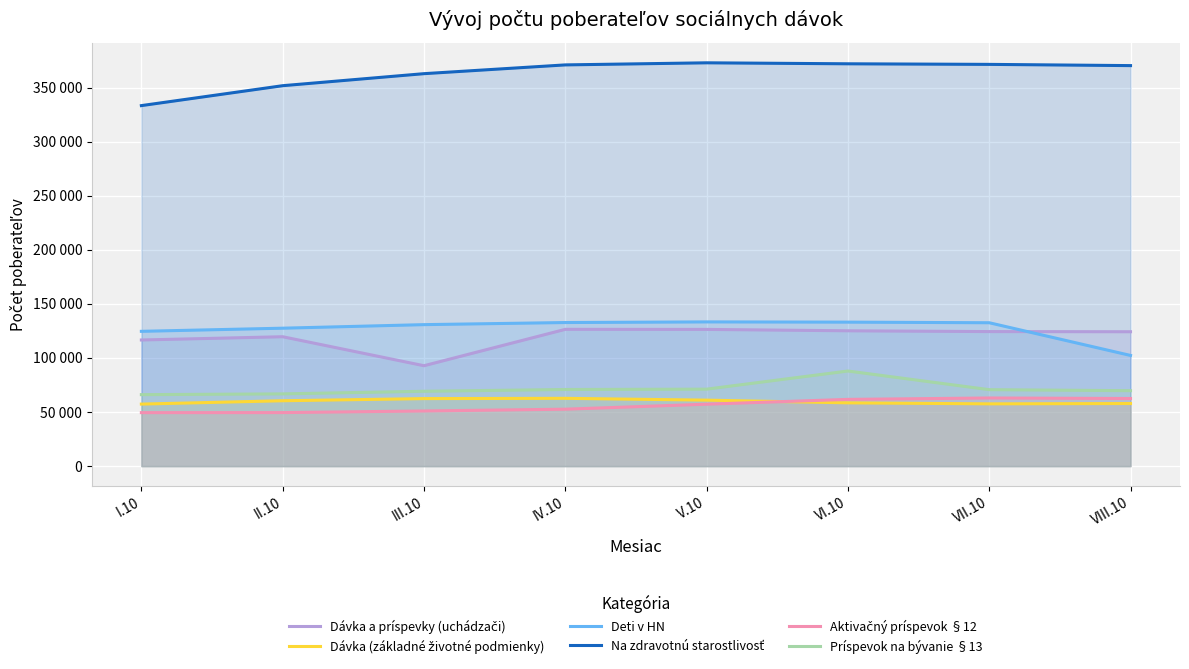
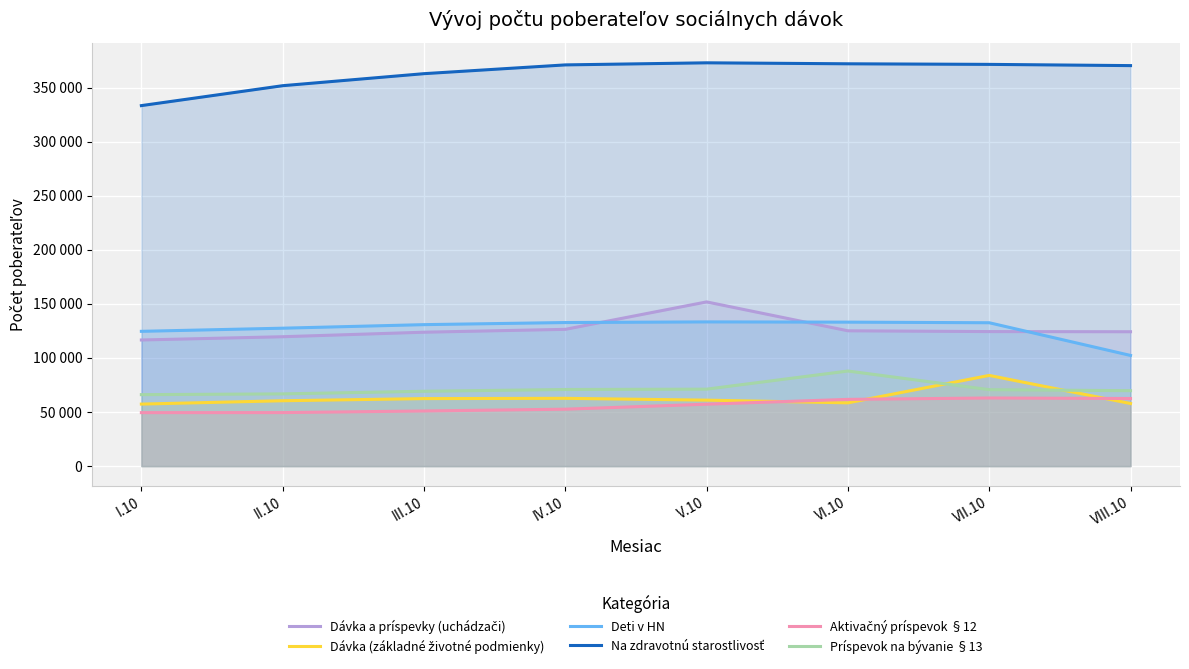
  {
    "Dávka a príspevky (uchádzači)": {
      "I.10": 117000,
      "II.10": 120000,
-     "III.10": 93000,
+     "III.10": 124000,
      "IV.10": 126000,
-     "V.10": 126000,
+     "V.10": 152000,
      "VI.10": 125000,
      "VII.10": 124000,
      "VIII.10": 124000
    },
    "Dávka (základné životné podmienky)": {
      "I.10": 57000,
      "II.10": 60000,
      "III.10": 62000,
      "IV.10": 63000,
      "V.10": 61000,
      "VI.10": 58000,
-     "VII.10": 58000,
+     "VII.10": 84000,
      "VIII.10": 58000
    },
    "Deti v HN": {
      "I.10": 125000,
      "II.10": 128000,
      "III.10": 131000,
      "IV.10": 133000,
      "V.10": 133000,
      "VI.10": 133000,
      "VII.10": 133000,
      "VIII.10": 102000
    },
    "Na zdravotnú starostlivosť": {
      "I.10": 333000,
      "II.10": 352000,
      "III.10": 363000,
      "IV.10": 371000,
      "V.10": 373000,
      "VI.10": 372000,
      "VII.10": 371000,
      "VIII.10": 370000
    },
    "Aktivačný príspevok §12": {
      "I.10": 49000,
      "II.10": 49000,
      "III.10": 51000,
      "IV.10": 53000,
      "V.10": 57000,
      "VI.10": 62000,
      "VII.10": 63000,
      "VIII.10": 63000
    },
    "Príspevok na bývanie §13": {
      "I.10": 66000,
      "II.10": 67000,
      "III.10": 69000,
      "IV.10": 71000,
      "V.10": 71000,
      "VI.10": 88000,
      "VII.10": 71000,
      "VIII.10": 70000
    }
  }
